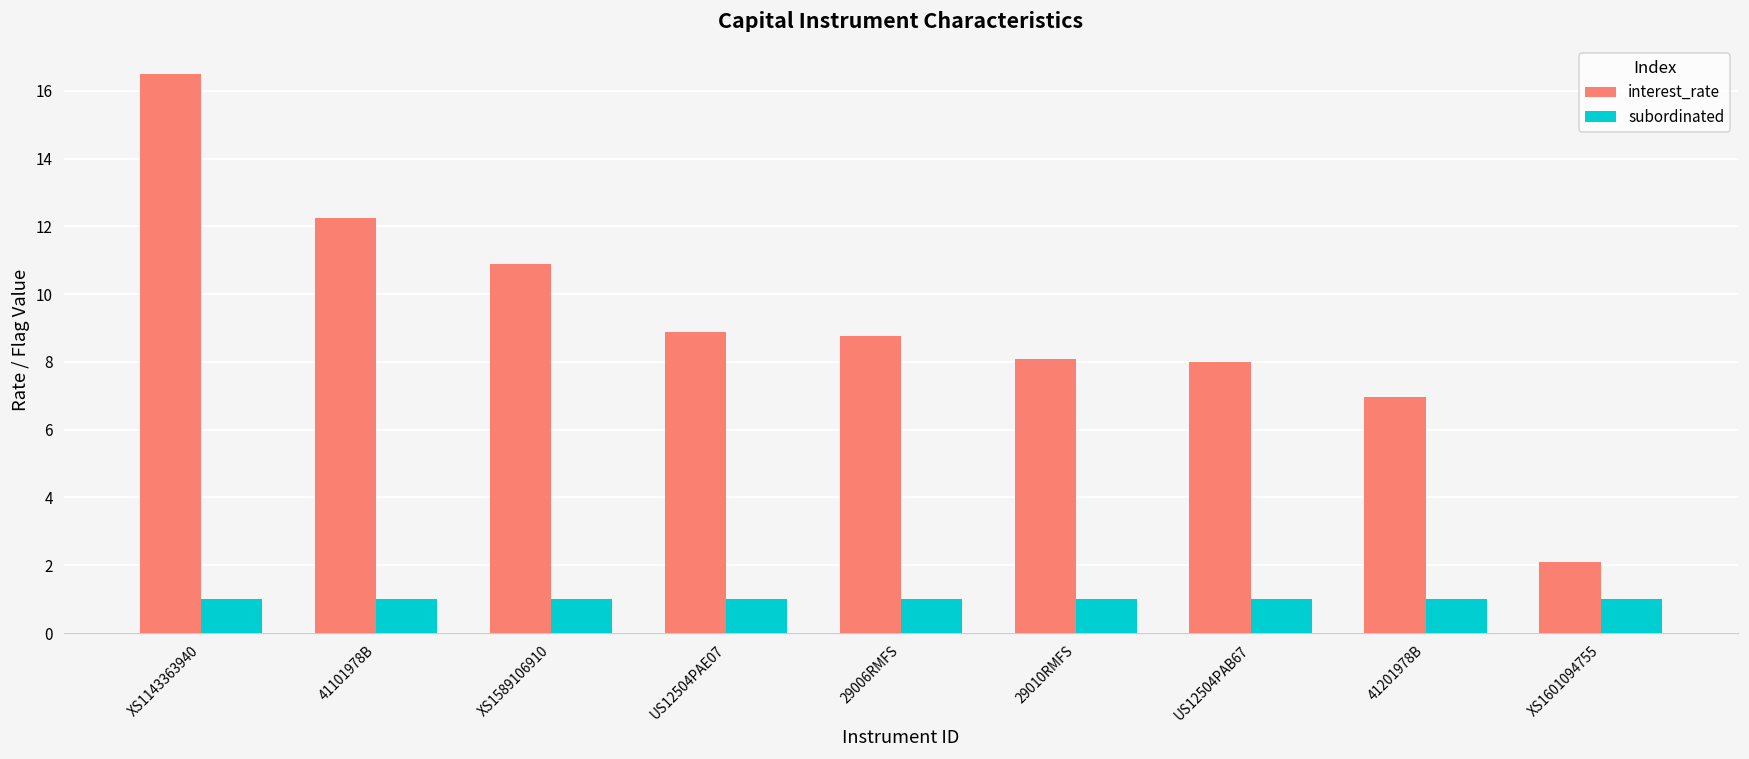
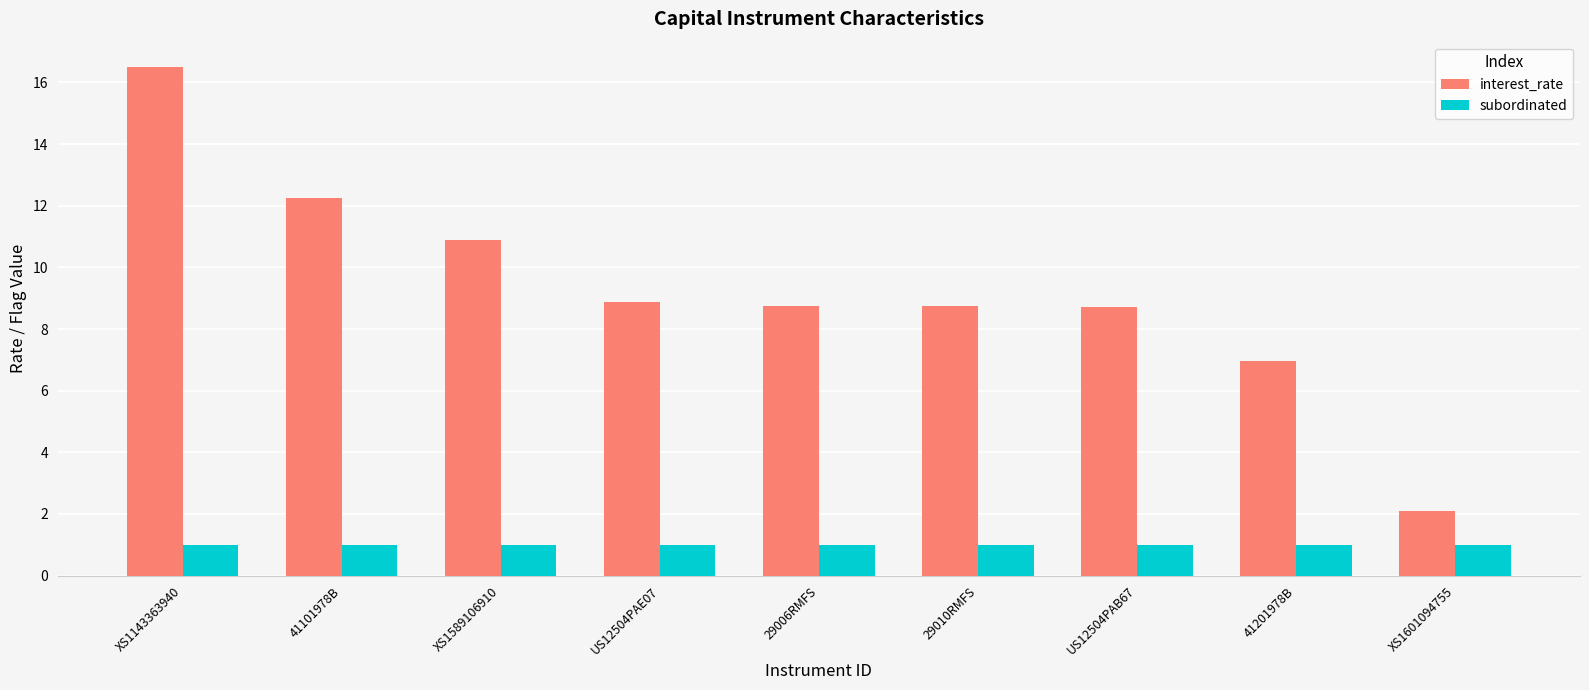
  {
    "interest_rate": {
      "XS1143363940": 16.5,
      "41101978B": 12.3,
      "XS1589106910": 10.9,
      "US12504PAE07": 8.9,
      "29006RMFS": 8.8,
-     "29010RMFS": 8.1,
-     "US12504PAB67": 8.0,
+     "29010RMFS": 8.8,
+     "US12504PAB67": 8.7,
      "41201978B": 7.0,
      "XS1601094755": 2.1
    },
    "subordinated": {
      "XS1143363940": 1.0,
      "41101978B": 1.0,
      "XS1589106910": 1.0,
      "US12504PAE07": 1.0,
      "29006RMFS": 1.0,
      "29010RMFS": 1.0,
      "US12504PAB67": 1.0,
      "41201978B": 1.0,
      "XS1601094755": 1.0
    }
  }
